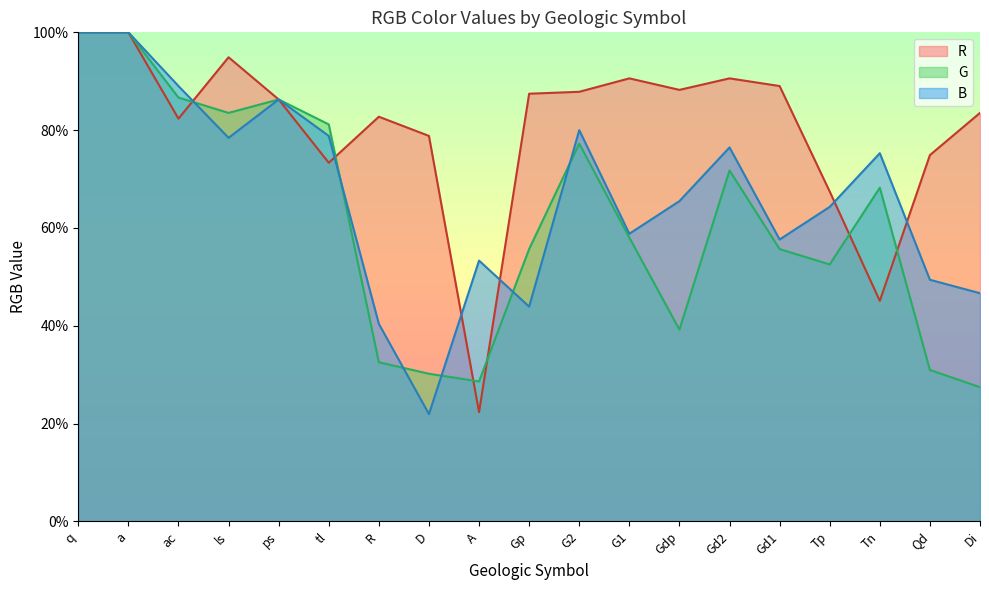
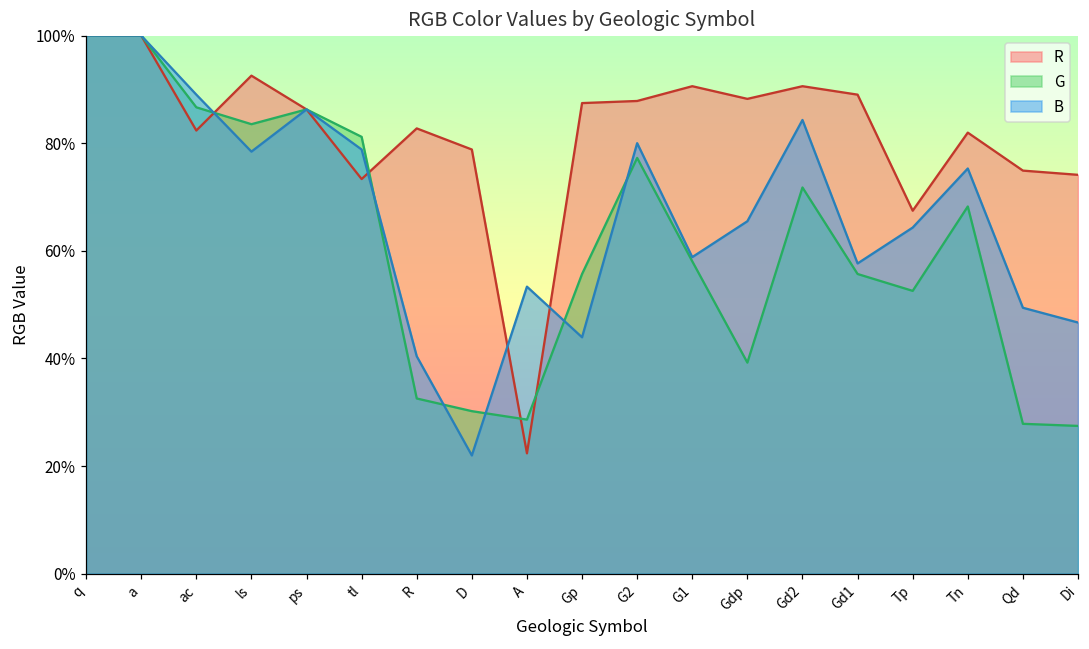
  {
    "R": {
      "ac": "82%",
-     "ls": "95%",
+     "ls": "93%",
      "tl": "73%",
      "R": "83%",
      "D": "79%",
      "A": "22%",
      "Gp": "87%",
      "G2": "88%",
      "G1": "91%",
      "Gdp": "88%",
      "Gd2": "91%",
      "Gd1": "89%",
      "Tp": "67%",
-     "Tn": "45%",
+     "Tn": "82%",
      "Qd": "75%",
-     "Di": "84%"
+     "Di": "74%"
    },
    "G": {
      "ac": "87%",
      "ls": "84%",
      "tl": "81%",
      "R": "33%",
      "D": "30%",
      "A": "29%",
      "Gp": "56%",
      "G2": "77%",
      "G1": "58%",
      "Gdp": "39%",
      "Gd2": "72%",
      "Gd1": "56%",
      "Tp": "53%",
      "Tn": "68%",
-     "Qd": "31%",
+     "Qd": "28%",
      "Di": "27%"
    },
    "B": {
      "ac": "89%",
      "ls": "78%",
      "tl": "79%",
      "R": "40%",
      "D": "22%",
      "A": "53%",
      "Gp": "44%",
      "G2": "80%",
      "G1": "59%",
      "Gdp": "65%",
-     "Gd2": "76%",
+     "Gd2": "84%",
      "Gd1": "58%",
      "Tp": "64%",
      "Tn": "75%",
      "Qd": "49%",
      "Di": "47%"
    }
  }
